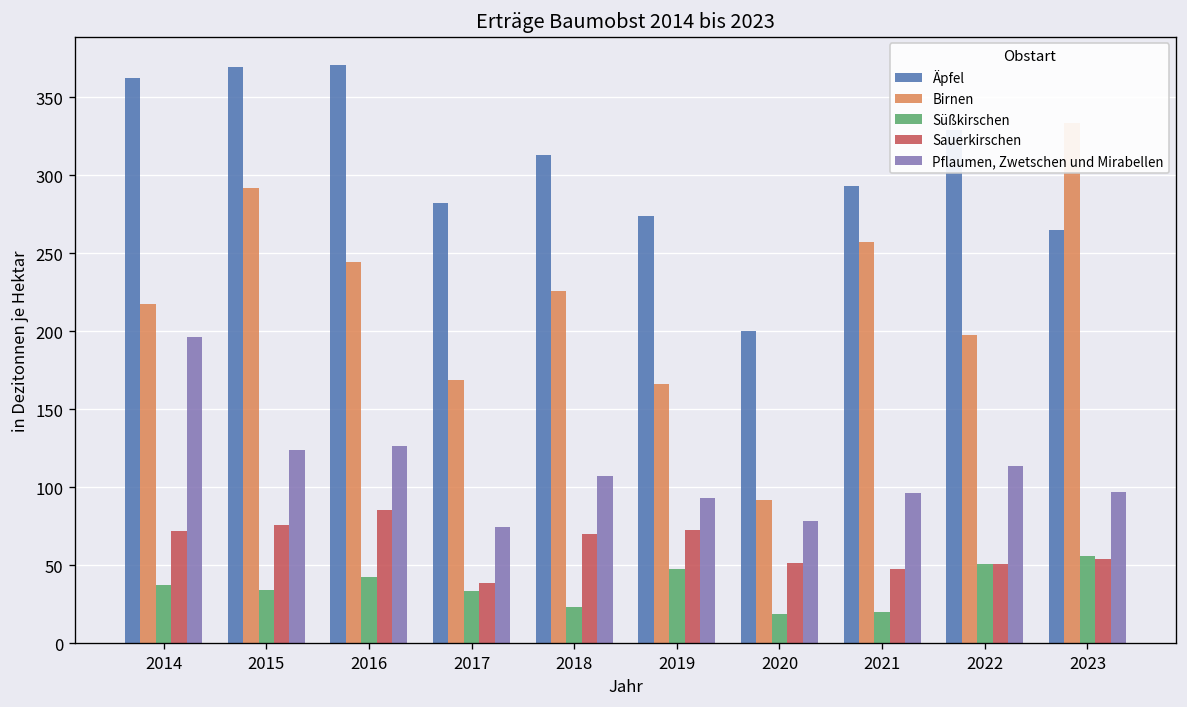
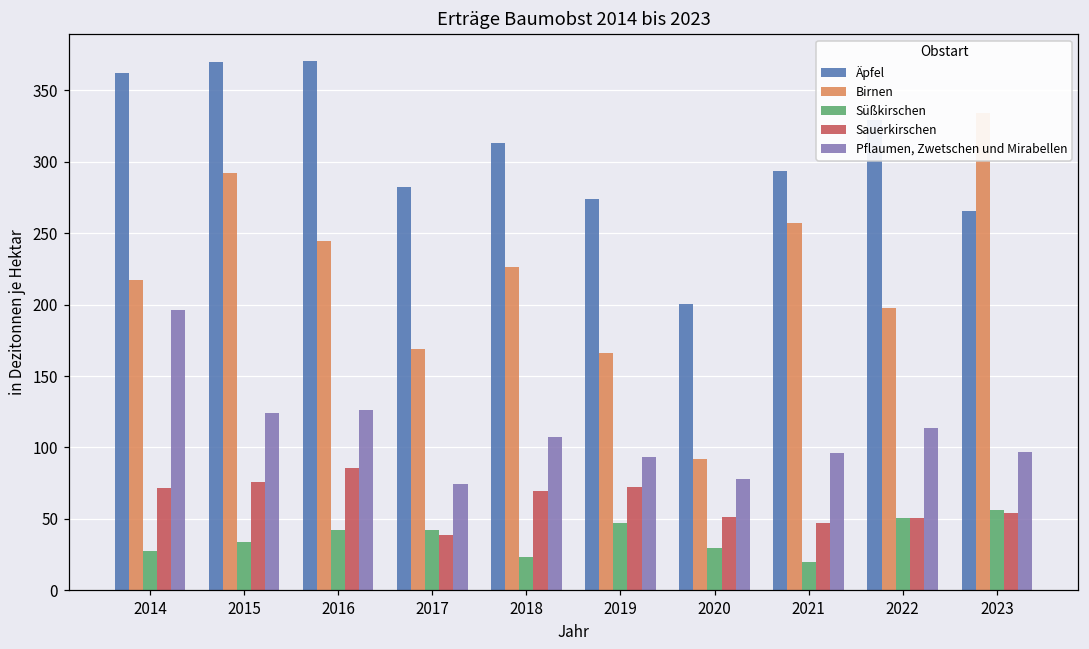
  {
    "Süßkirschen": {
-     "2014": 37,
+     "2014": 28,
      "2015": 34,
      "2016": 42,
-     "2017": 33,
+     "2017": 43,
      "2018": 23,
      "2019": 47,
-     "2020": 19,
+     "2020": 30,
      "2021": 20,
      "2022": 51,
      "2023": 56
    }
  }
